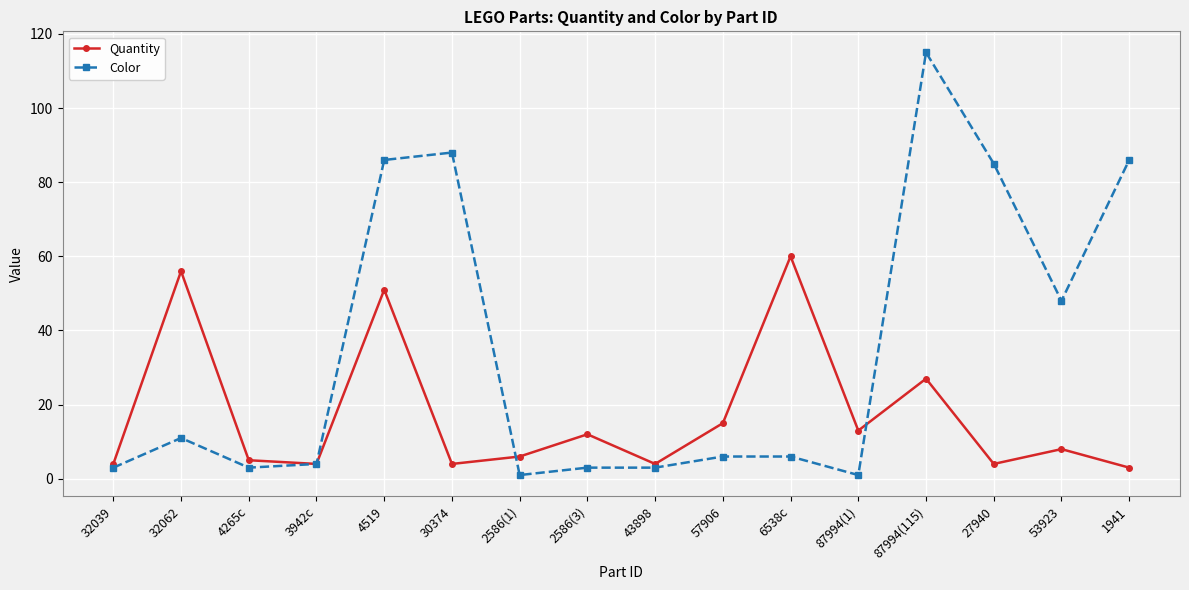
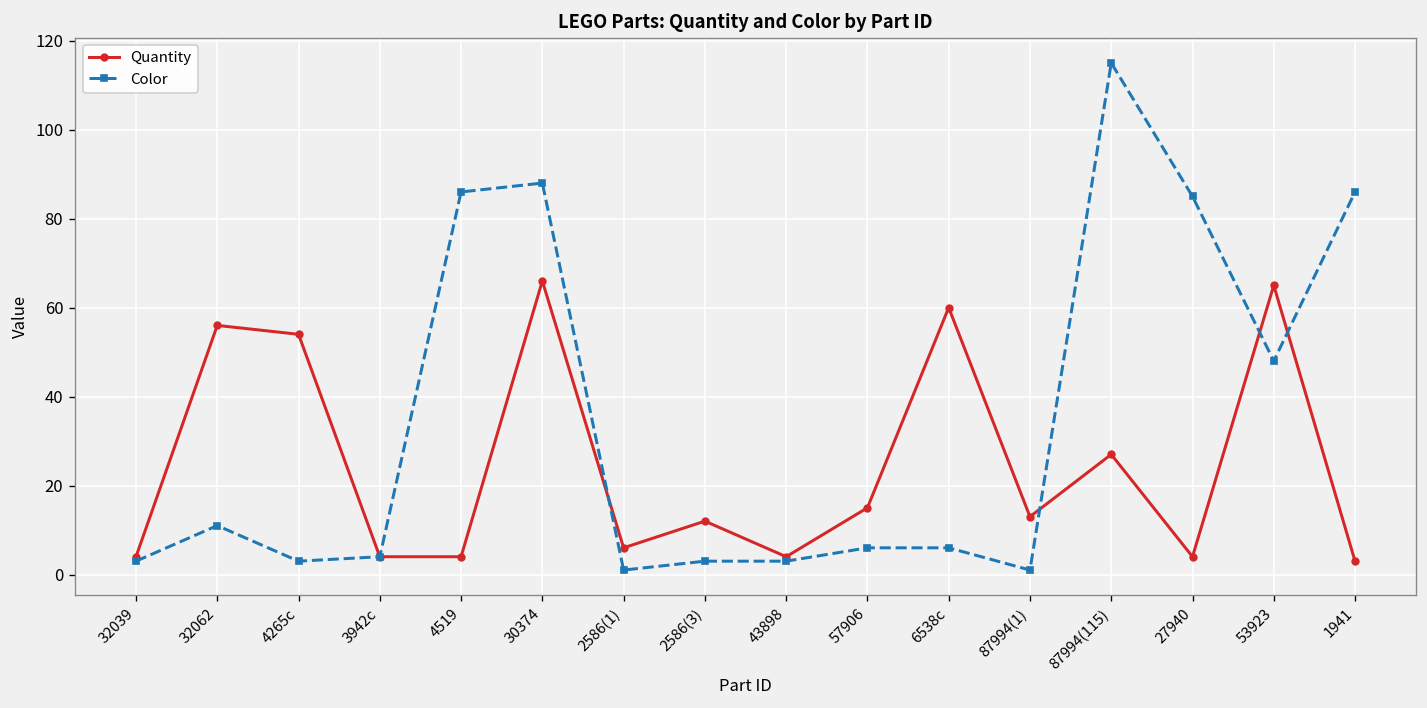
  {
    "Quantity": {
      "32039": 4,
      "32062": 56,
-     "4265c": 5,
-     "4519": 51,
-     "30374": 4,
+     "4265c": 54,
+     "4519": 4,
+     "30374": 66,
      "2586(1)": 6,
      "2586(3)": 12,
      "43898": 4,
      "57906": 15,
      "6538c": 60,
      "87994(1)": 13,
      "87994(115)": 27,
      "27940": 4,
-     "53923": 8,
+     "53923": 65,
      "1941": 3
    },
    "Color": {
      "32039": 3,
      "32062": 11,
      "4265c": 3,
      "4519": 86,
      "30374": 88,
      "2586(1)": 1,
      "2586(3)": 3,
      "43898": 3,
      "57906": 6,
      "6538c": 6,
      "87994(1)": 1,
      "87994(115)": 115,
      "27940": 85,
      "53923": 48,
      "1941": 86
    }
  }
